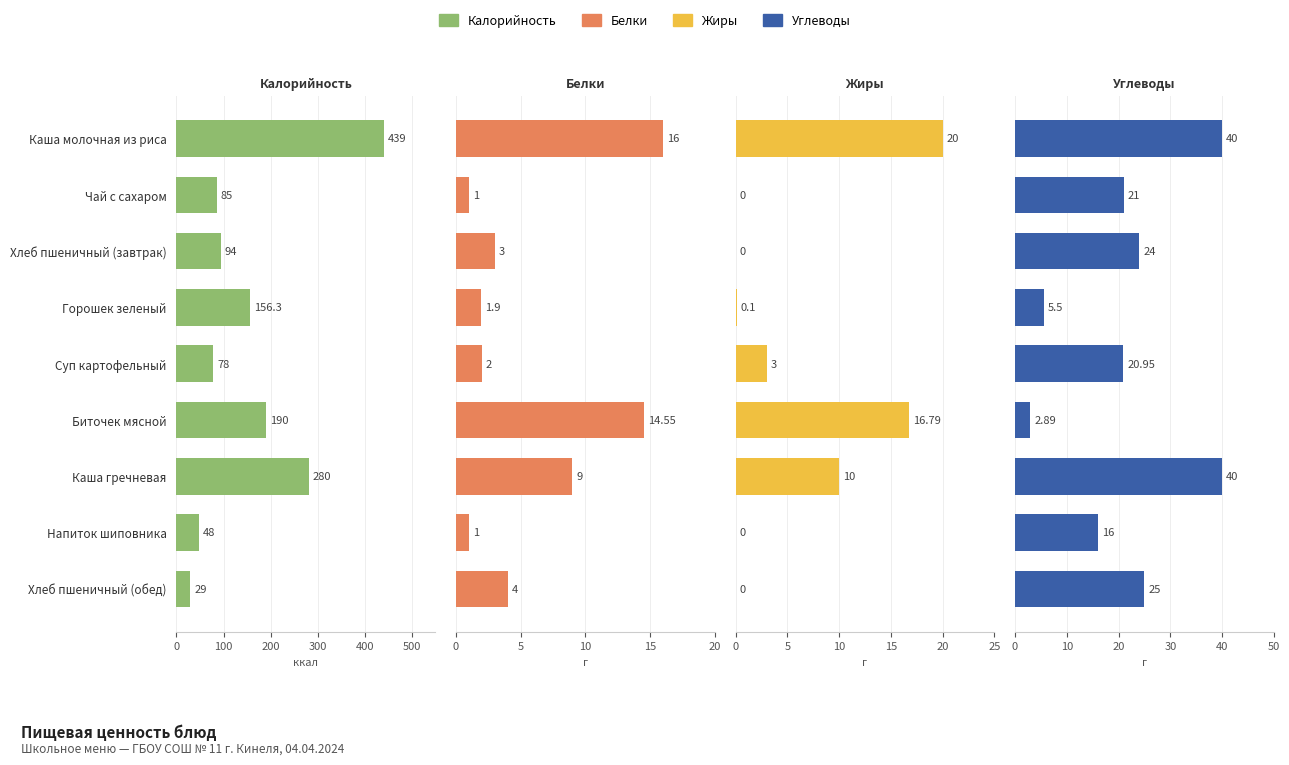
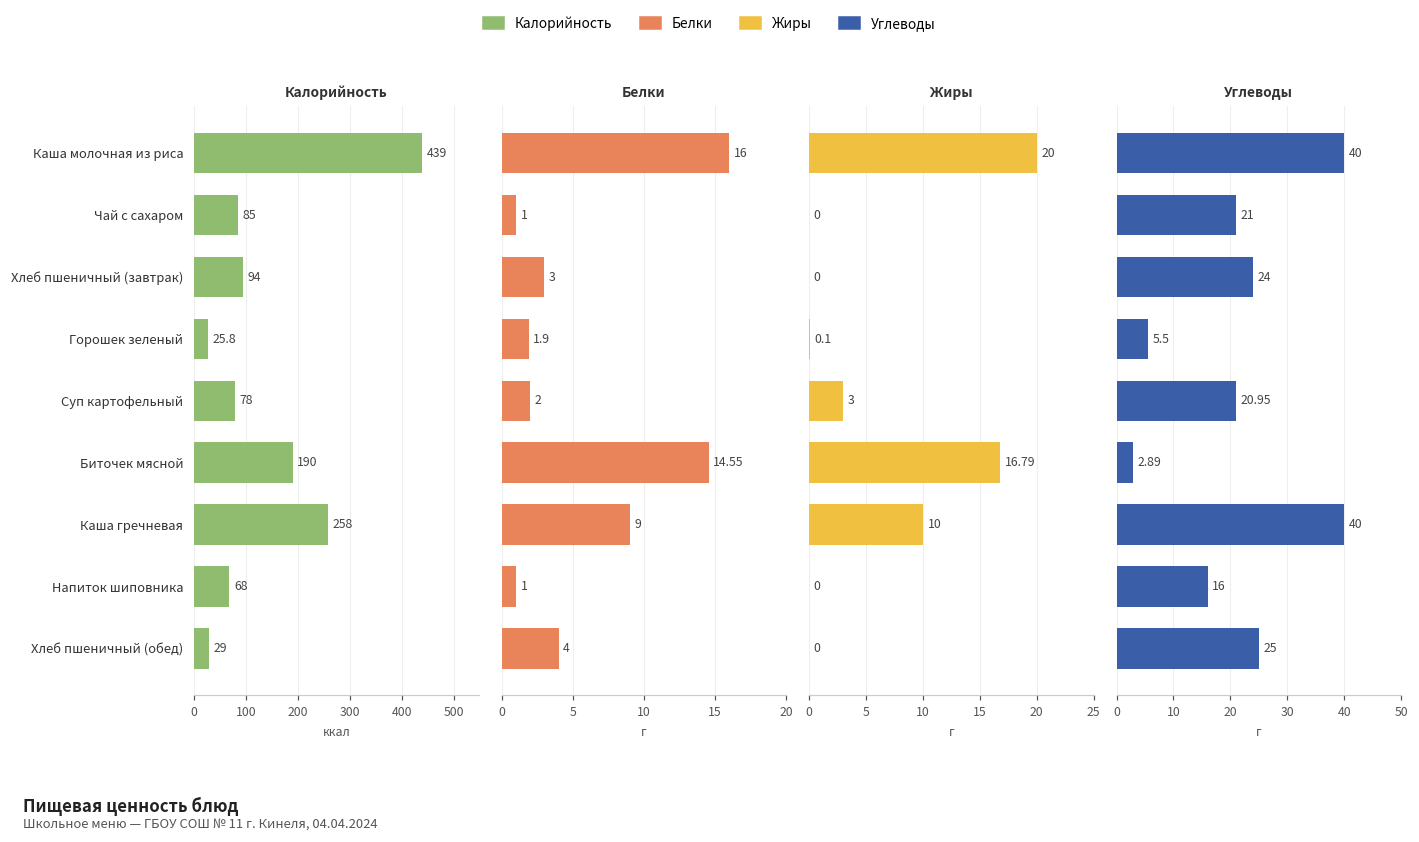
  {
    "Калорийность": {
      "Каша молочная из риса": 439,
      "Чай с сахаром": 85,
      "Хлеб пшеничный (завтрак)": 94,
-     "Горошек зеленый": 156.3,
+     "Горошек зеленый": 25.8,
      "Суп картофельный": 78,
      "Биточек мясной": 190,
-     "Каша гречневая": 280,
-     "Напиток шиповника": 48,
+     "Каша гречневая": 258,
+     "Напиток шиповника": 68,
      "Хлеб пшеничный (обед)": 29
    }
  }
